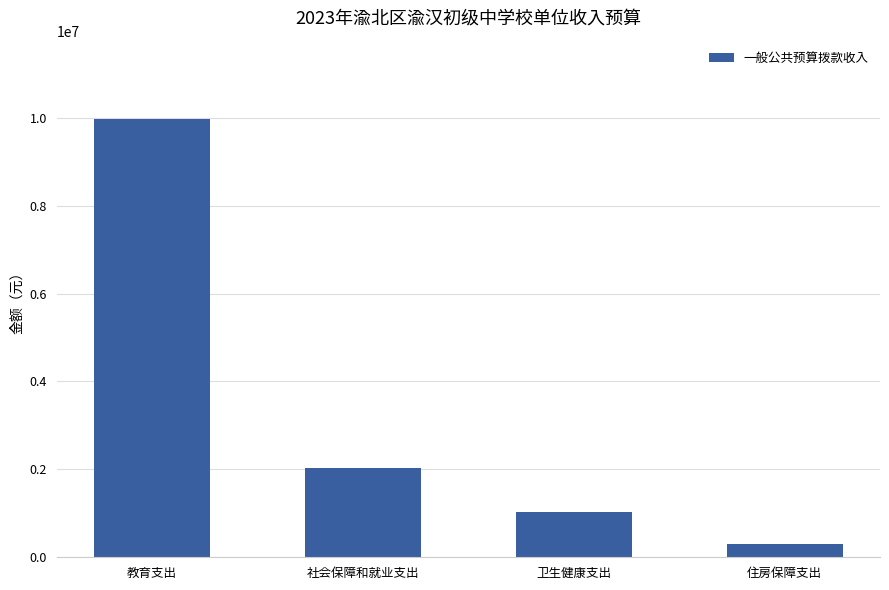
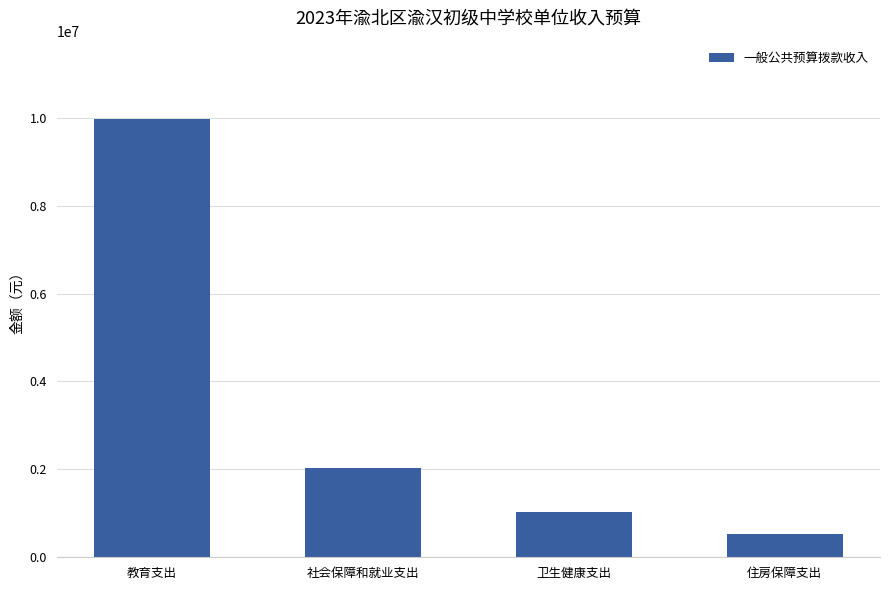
  {
    "教育支出": 10000000,
    "社会保障和就业支出": 2000000,
    "卫生健康支出": 1000000,
-   "住房保障支出": 300000
+   "住房保障支出": 500000
  }
